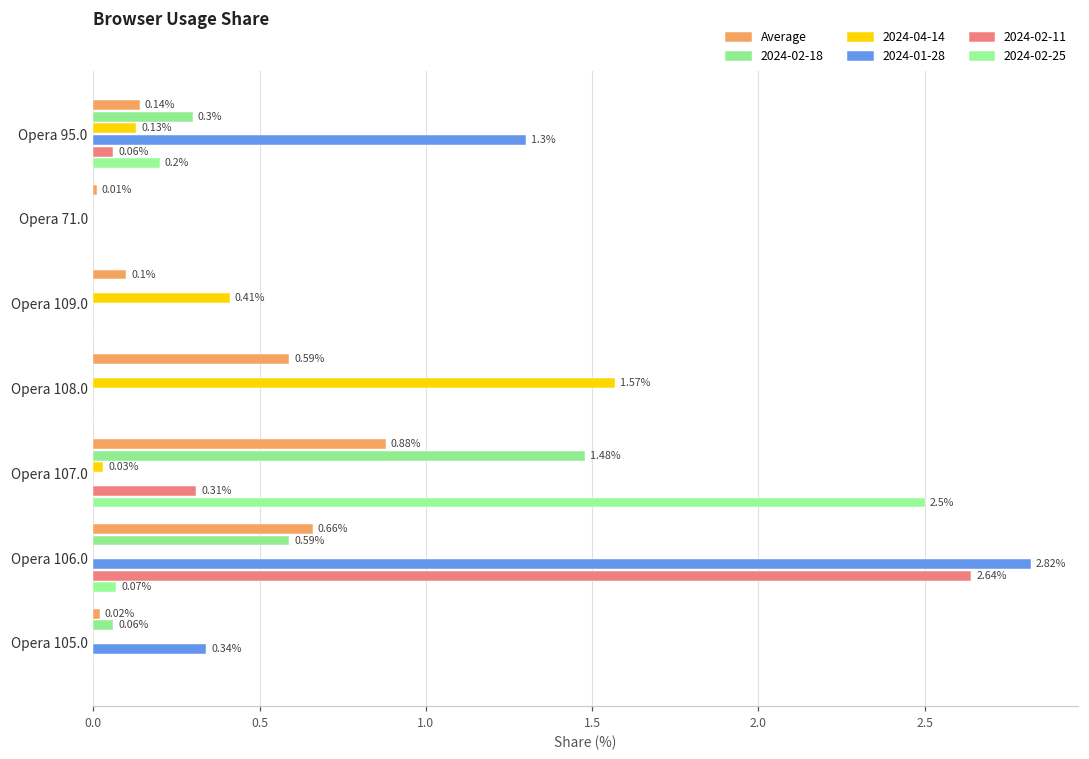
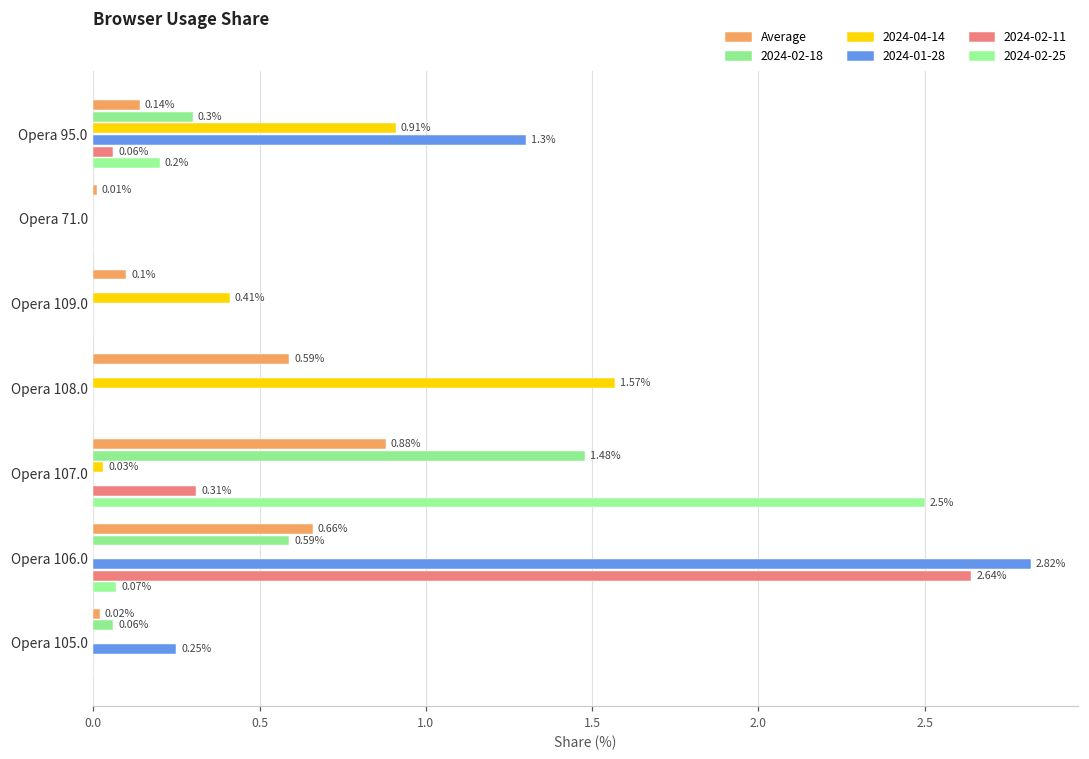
  {
    "2024-04-14": {
-     "Opera 95.0": "0.13%",
+     "Opera 95.0": "0.91%",
      "Opera 109.0": "0.41%",
      "Opera 108.0": "1.57%",
      "Opera 107.0": "0.03%"
    },
    "2024-01-28": {
      "Opera 95.0": "1.3%",
      "Opera 106.0": "2.82%",
-     "Opera 105.0": "0.34%"
+     "Opera 105.0": "0.25%"
    }
  }
